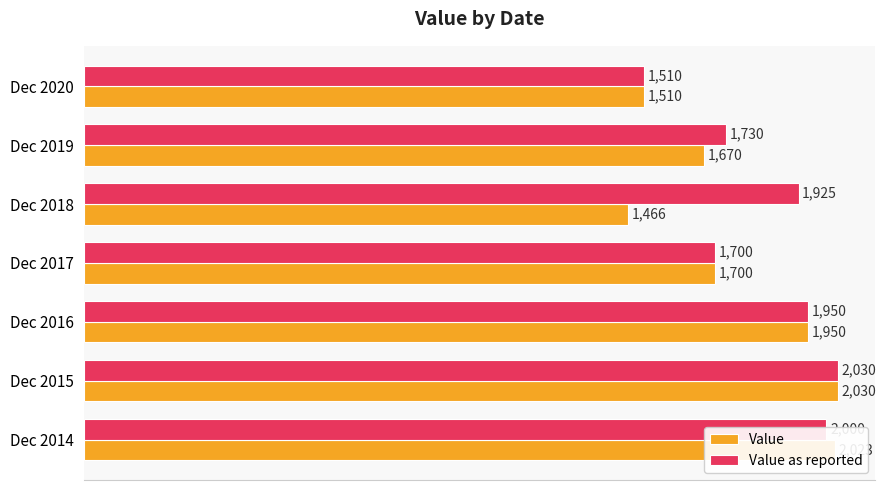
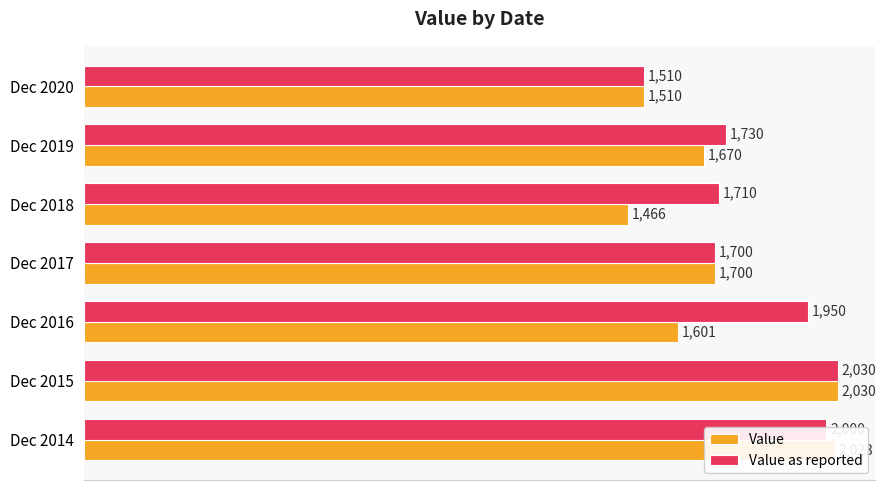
  {
    "Value": {
      "Dec 2020": "1,510",
      "Dec 2019": "1,670",
      "Dec 2018": "1,466",
      "Dec 2017": "1,700",
-     "Dec 2016": "1,950",
+     "Dec 2016": "1,601",
      "Dec 2015": "2,030"
    },
    "Value as reported": {
      "Dec 2020": "1,510",
      "Dec 2019": "1,730",
-     "Dec 2018": "1,925",
+     "Dec 2018": "1,710",
      "Dec 2017": "1,700",
      "Dec 2016": "1,950",
      "Dec 2015": "2,030"
    }
  }
